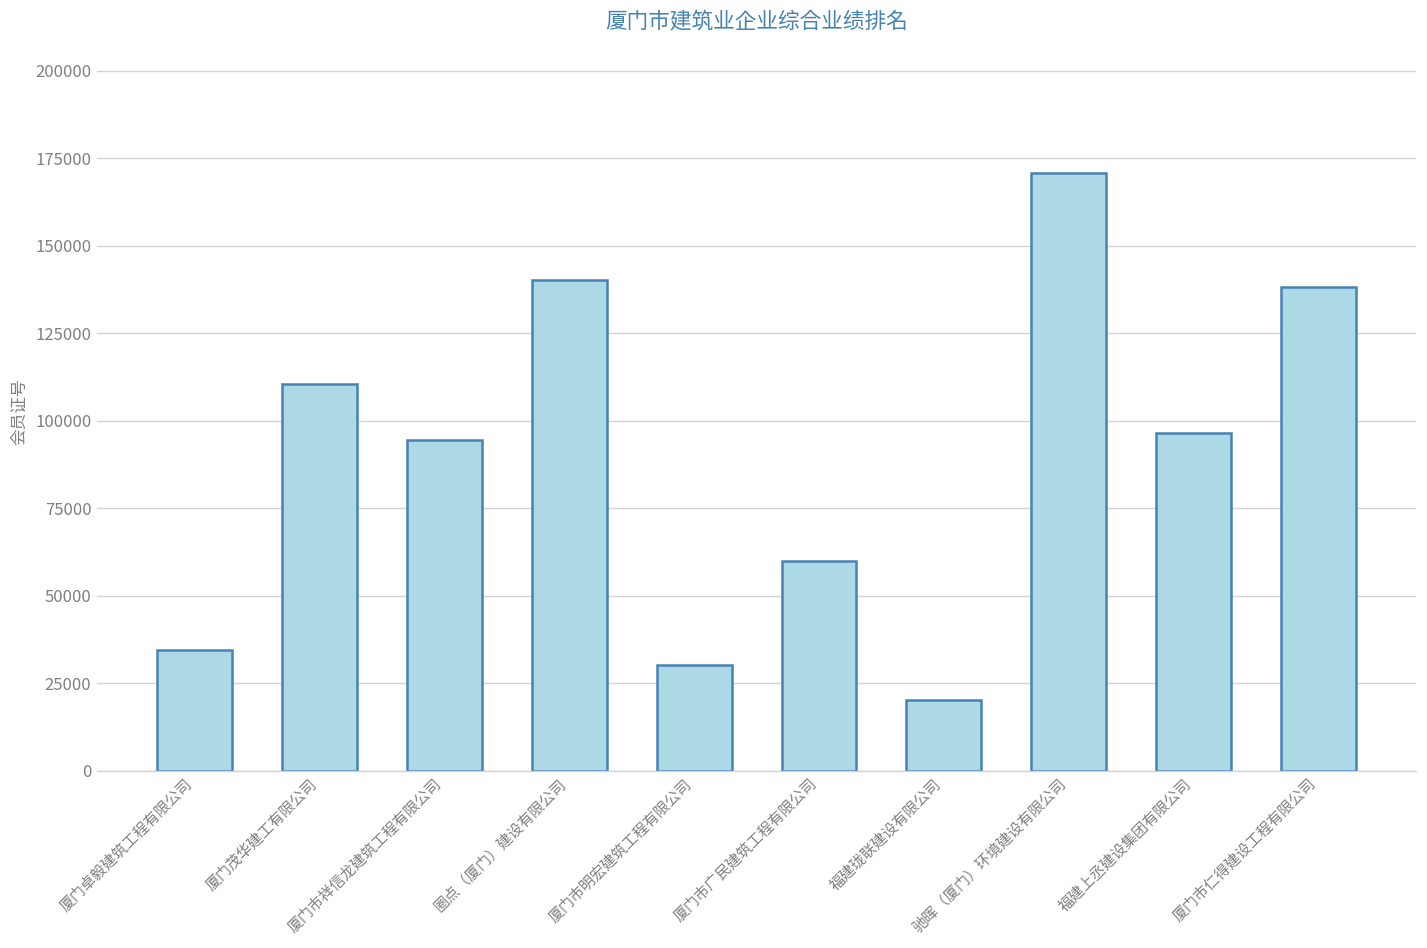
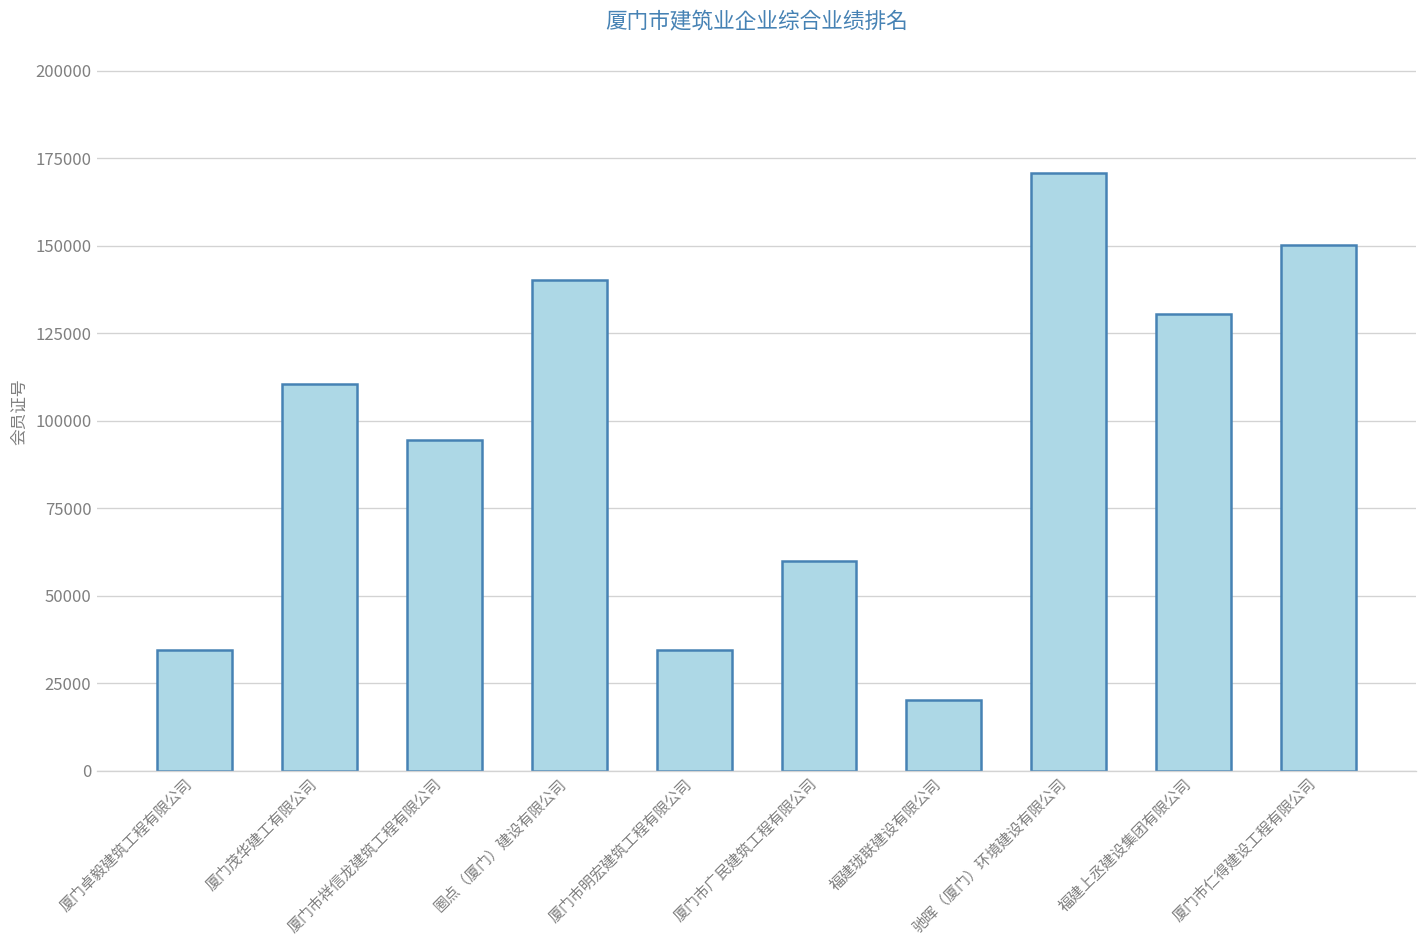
  {
    "厦门卓毅建筑工程有限公司": 34000,
    "厦门茂华建工有限公司": 110000,
    "厦门市祥信龙建筑工程有限公司": 94000,
    "圈点（厦门）建设有限公司": 140000,
-   "厦门市明宏建筑工程有限公司": 30000,
+   "厦门市明宏建筑工程有限公司": 34000,
    "厦门市广民建筑工程有限公司": 60000,
    "福建珑联建设有限公司": 20000,
    "驰晖（厦门）环境建设有限公司": 171000,
-   "福建上丞建设集团有限公司": 96000,
-   "厦门市仁得建设工程有限公司": 138000
+   "福建上丞建设集团有限公司": 131000,
+   "厦门市仁得建设工程有限公司": 150000
  }
